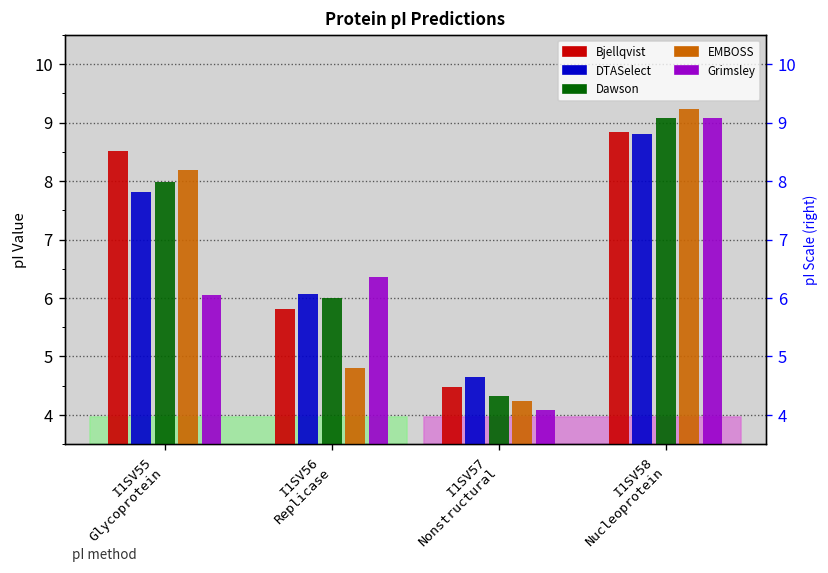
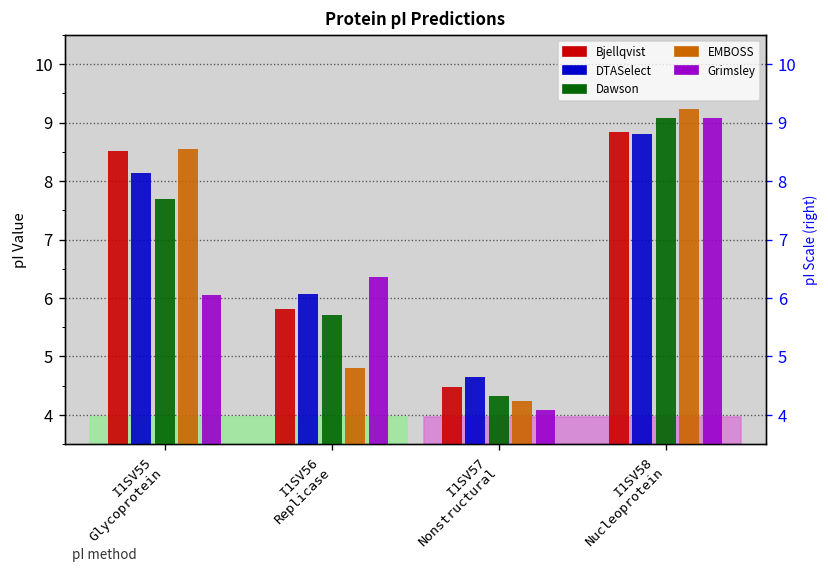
  {
    "Bjellqvist": {
      "I1SV55 Glycoprotein": 8.5,
      "I1SV56 Replicase": 5.8,
      "I1SV57 Nonstructural": 4.5,
      "I1SV58 Nucleoprotein": 8.8
    },
    "DTASelect": {
-     "I1SV55 Glycoprotein": 7.8,
+     "I1SV55 Glycoprotein": 8.1,
      "I1SV56 Replicase": 6.1,
      "I1SV57 Nonstructural": 4.6,
      "I1SV58 Nucleoprotein": 8.8
    },
    "Dawson": {
-     "I1SV55 Glycoprotein": 8.0,
-     "I1SV56 Replicase": 6.0,
+     "I1SV55 Glycoprotein": 7.7,
+     "I1SV56 Replicase": 5.7,
      "I1SV57 Nonstructural": 4.3,
      "I1SV58 Nucleoprotein": 9.1
    },
    "EMBOSS": {
-     "I1SV55 Glycoprotein": 8.2,
+     "I1SV55 Glycoprotein": 8.6,
      "I1SV56 Replicase": 4.8,
      "I1SV57 Nonstructural": 4.2,
      "I1SV58 Nucleoprotein": 9.2
    },
    "Grimsley": {
      "I1SV55 Glycoprotein": 6.0,
      "I1SV56 Replicase": 6.4,
      "I1SV57 Nonstructural": 4.1,
      "I1SV58 Nucleoprotein": 9.1
    }
  }
